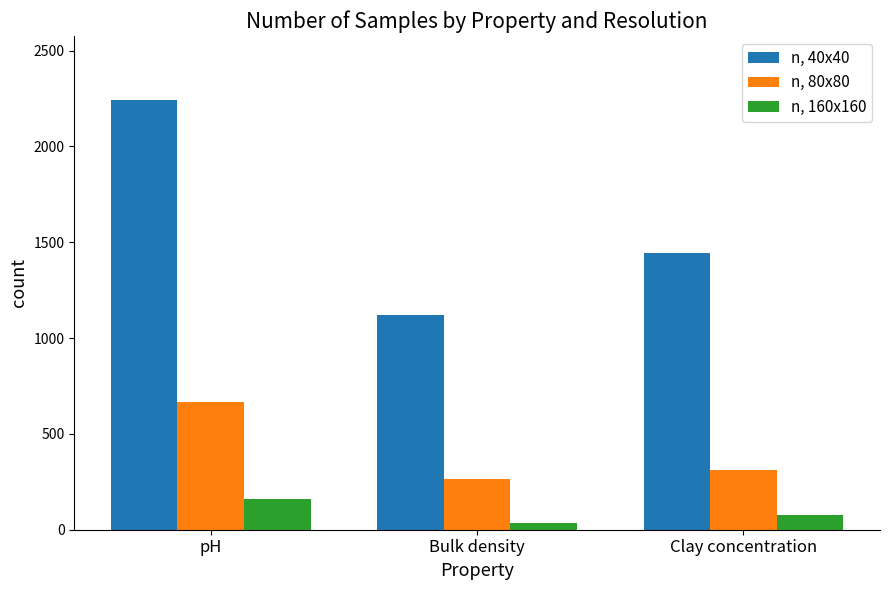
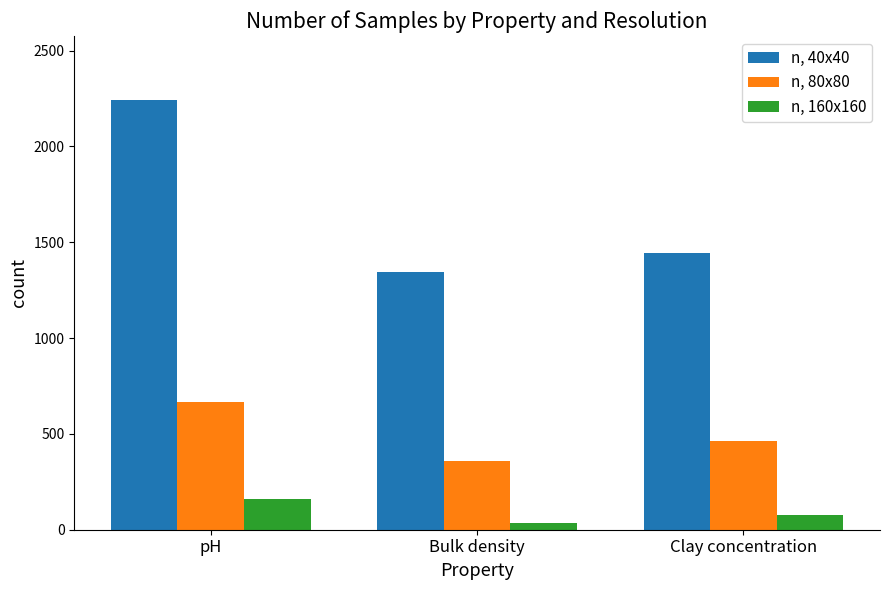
  {
    "n, 40x40": {
      "pH": 2240,
-     "Bulk density": 1120,
+     "Bulk density": 1340,
      "Clay concentration": 1440
    },
    "n, 80x80": {
      "pH": 670,
-     "Bulk density": 260,
-     "Clay concentration": 310
+     "Bulk density": 360,
+     "Clay concentration": 460
    },
    "n, 160x160": {
      "pH": 160,
      "Bulk density": 30,
      "Clay concentration": 80
    }
  }
